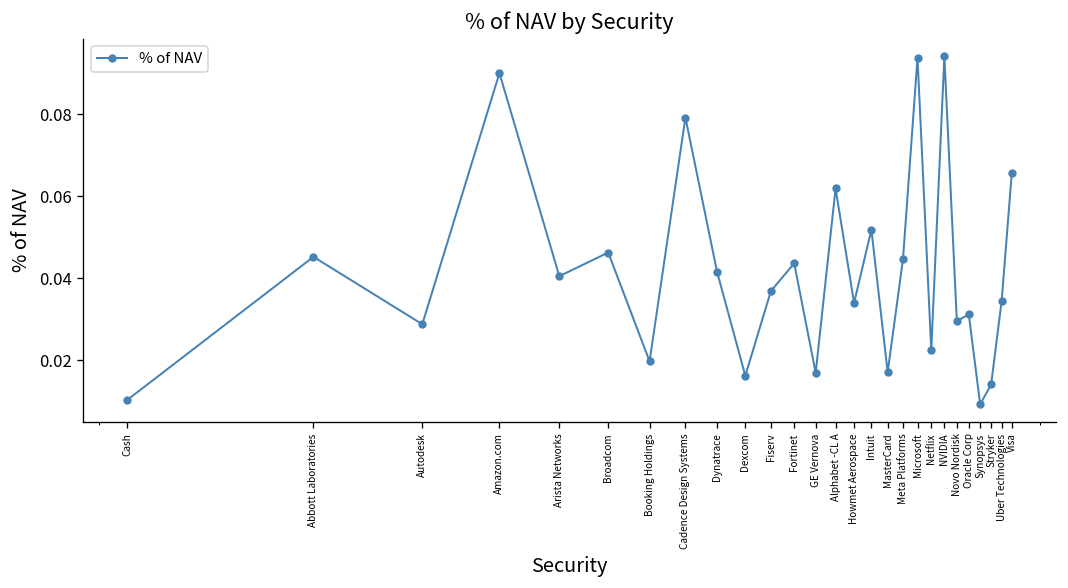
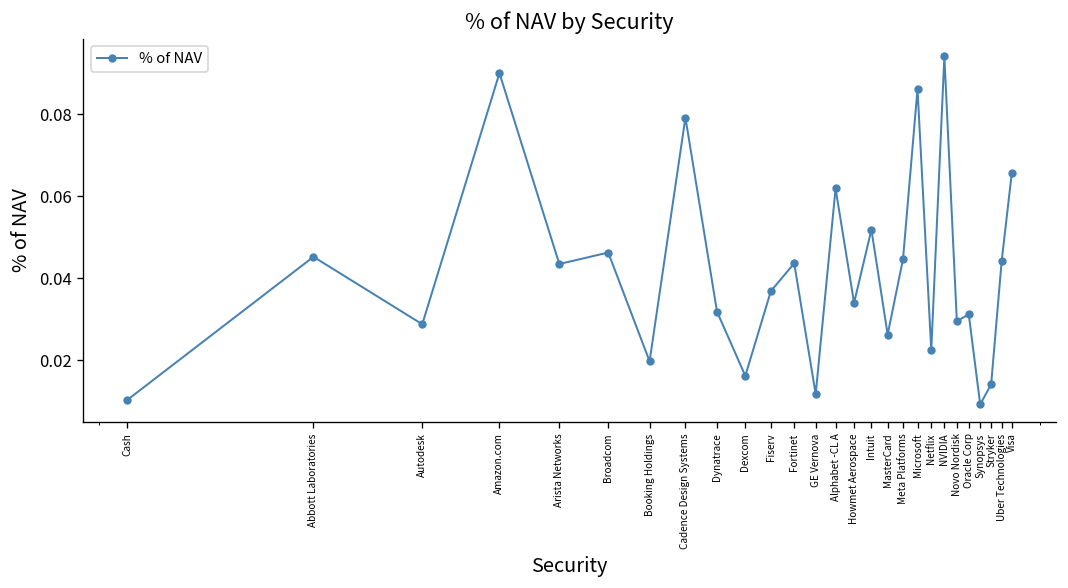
  {
    "Cash": 0.010,
    "Abbott Laboratories": 0.045,
    "Autodesk": 0.029,
    "Amazon.com": 0.090,
-   "Arista Networks": 0.040,
+   "Arista Networks": 0.043,
    "Broadcom": 0.046,
    "Booking Holdings": 0.020,
    "Cadence Design Systems": 0.079,
-   "Dynatrace": 0.042,
+   "Dynatrace": 0.032,
    "Dexcom": 0.016,
    "Fiserv": 0.037,
    "Fortinet": 0.044,
-   "GE Vernova": 0.017,
+   "GE Vernova": 0.012,
    "Alphabet -CL A": 0.062,
    "Howmet Aerospace": 0.034,
    "Intuit": 0.052,
-   "MasterCard": 0.017,
+   "MasterCard": 0.026,
    "Meta Platforms": 0.045,
-   "Microsoft": 0.094,
+   "Microsoft": 0.086,
    "Netflix": 0.022,
    "NVIDIA": 0.094,
    "Novo Nordisk": 0.029,
    "Oracle Corp": 0.031,
    "Synopsys": 0.009,
    "Stryker": 0.014,
-   "Uber Technologies": 0.034,
+   "Uber Technologies": 0.044,
    "Visa": 0.066
  }
